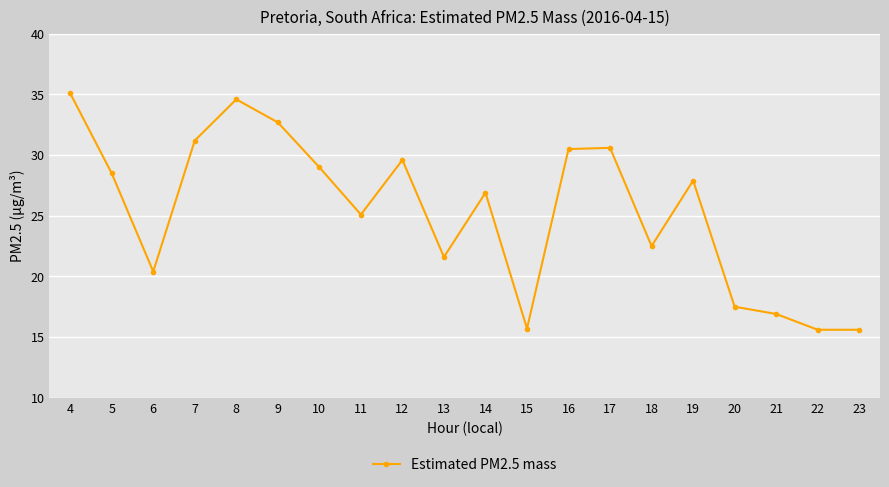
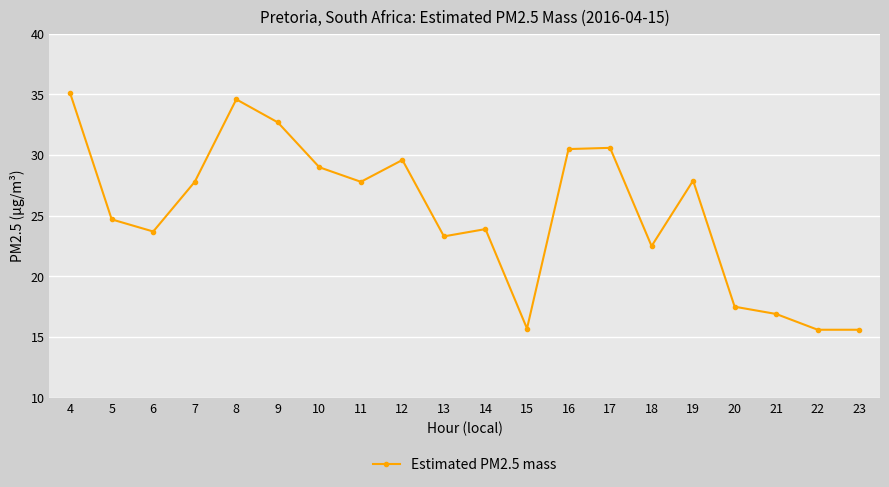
  {
    "4": 35.1,
-   "5": 28.5,
-   "6": 20.4,
-   "7": 31.2,
+   "5": 24.7,
+   "6": 23.7,
+   "7": 27.8,
    "8": 34.6,
    "9": 32.7,
    "10": 29.0,
-   "11": 25.1,
+   "11": 27.8,
    "12": 29.6,
-   "13": 21.6,
-   "14": 26.9,
+   "13": 23.3,
+   "14": 23.9,
    "15": 15.7,
    "16": 30.5,
    "17": 30.6,
    "18": 22.5,
    "19": 27.9,
    "20": 17.5,
    "21": 16.9,
    "22": 15.6,
    "23": 15.6
  }
